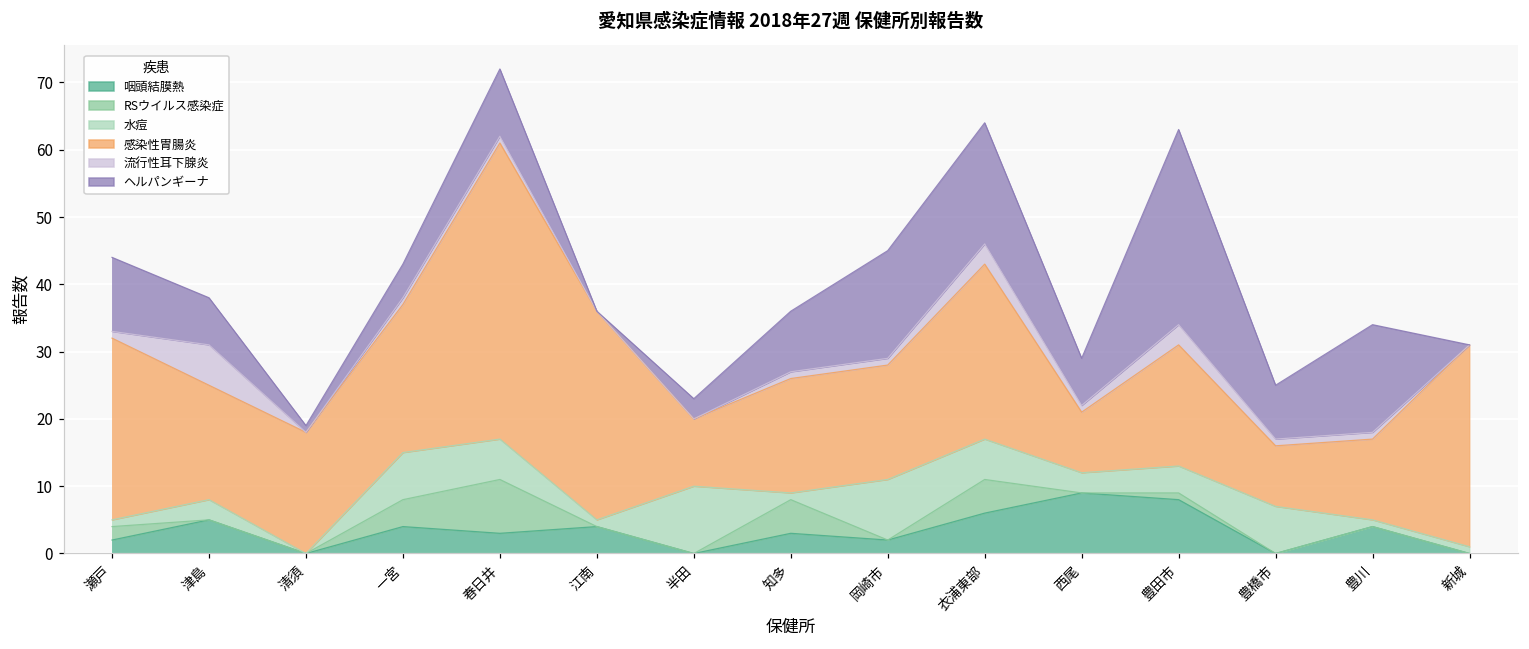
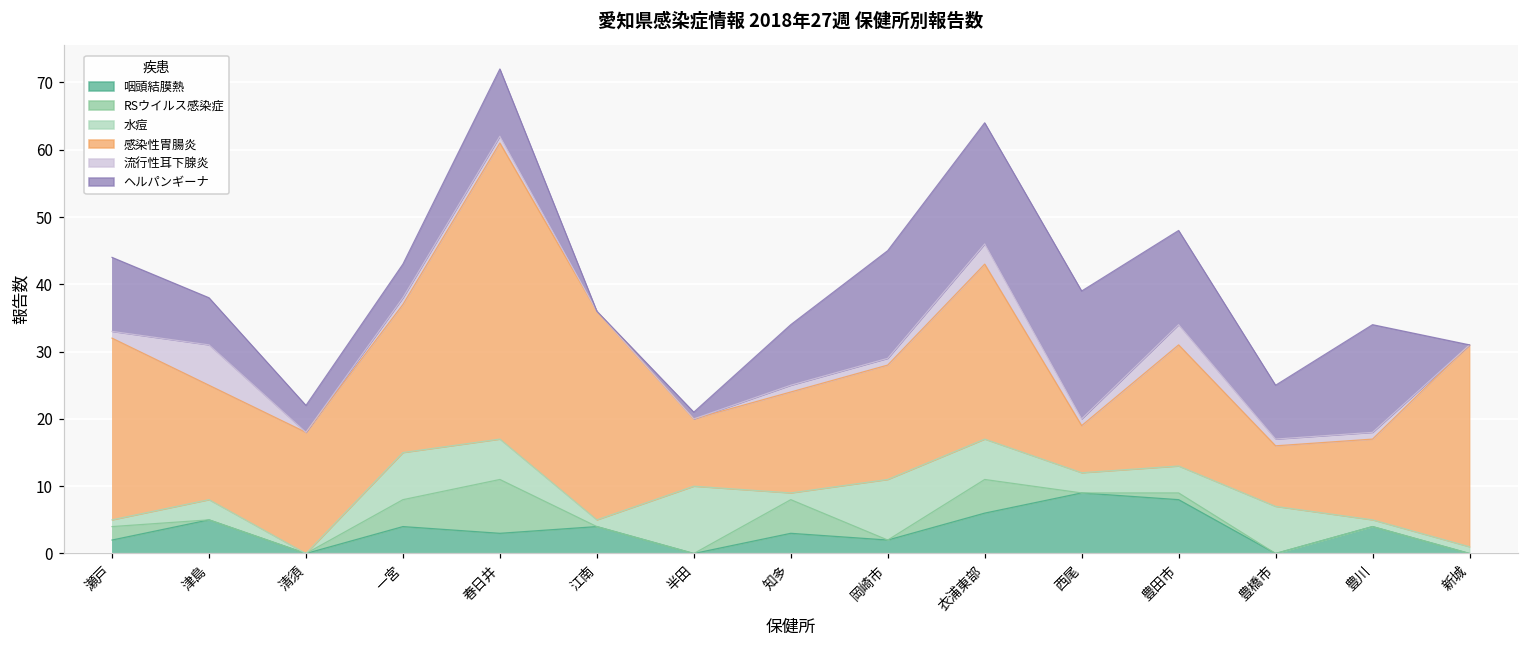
  {
    "咽頭結膜熱": {
      "瀬戸": 2,
      "一宮": 4,
      "春日井": 3,
      "知多": 3,
      "衣浦東部": 6,
      "豊田市": 8
    },
    "感染性胃腸炎": {
      "瀬戸": 27,
      "津島": 17,
      "一宮": 22,
      "春日井": 44,
-     "知多": 17,
+     "知多": 15,
      "岡崎市": 17,
      "衣浦東部": 26,
-     "西尾": 9,
+     "西尾": 7,
      "豊田市": 18,
      "豊橋市": 9,
      "豊川": 12
    },
    "ヘルパンギーナ": {
      "瀬戸": 11,
      "津島": 7,
-     "清須": 1,
+     "清須": 4,
      "一宮": 5,
      "春日井": 10,
-     "半田": 3,
+     "半田": 1,
      "知多": 9,
      "岡崎市": 16,
      "衣浦東部": 18,
-     "西尾": 7,
-     "豊田市": 29,
+     "西尾": 19,
+     "豊田市": 14,
      "豊橋市": 8,
      "豊川": 16
    }
  }
